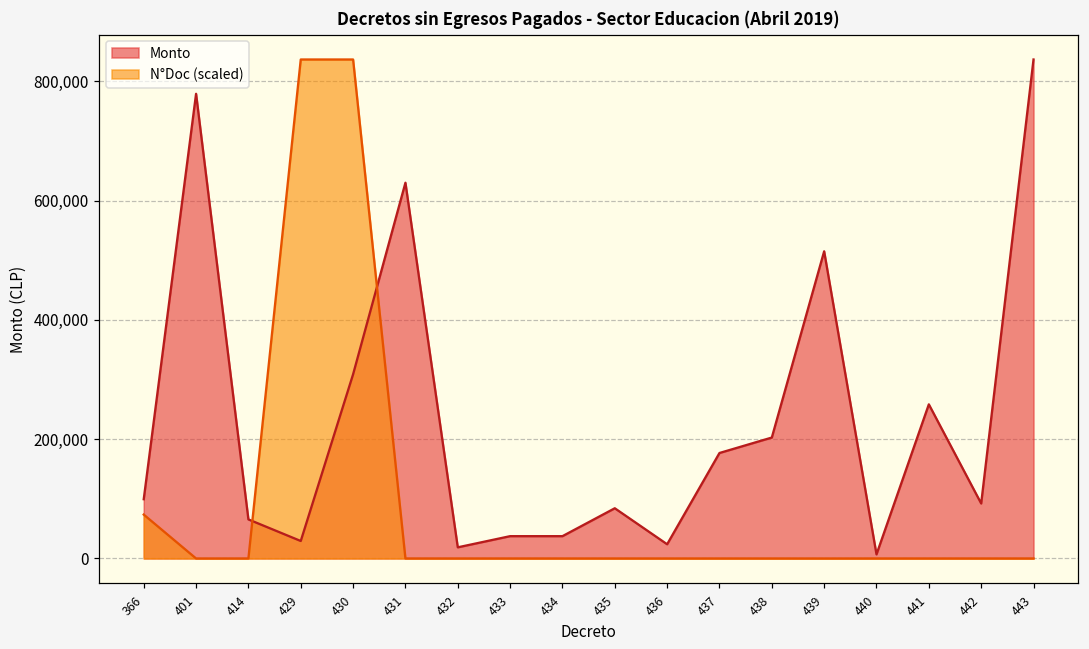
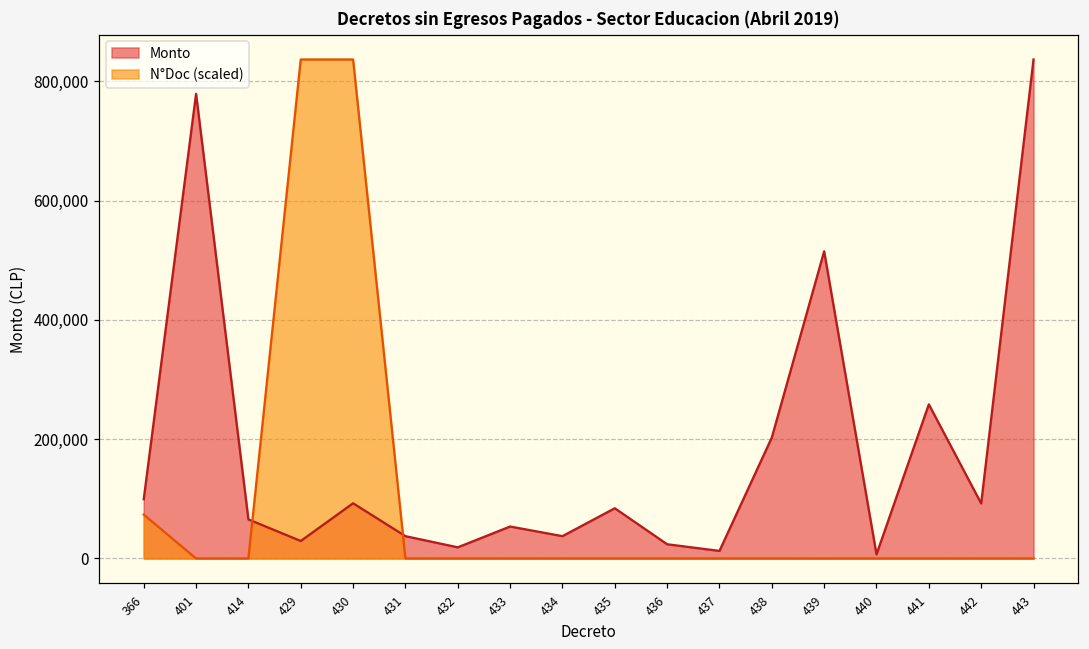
  {
    "Monto": {
      "366": "100,000",
      "401": "780,000",
      "414": "70,000",
      "429": "30,000",
-     "430": "310,000",
-     "431": "630,000",
+     "430": "90,000",
+     "431": "40,000",
      "432": "20,000",
-     "433": "40,000",
+     "433": "50,000",
      "434": "40,000",
      "435": "80,000",
      "436": "20,000",
-     "437": "180,000",
+     "437": "10,000",
      "438": "200,000",
      "439": "520,000",
      "440": "10,000",
      "441": "260,000",
      "442": "90,000",
      "443": "840,000"
    },
    "N°Doc (scaled)": {
      "366": "70,000",
      "401": "0",
      "414": "0",
      "429": "840,000",
      "430": "840,000",
      "431": "0",
      "432": "0",
      "433": "0",
      "434": "0",
      "435": "0",
      "436": "0",
      "437": "0",
      "438": "0",
      "439": "0",
      "440": "0",
      "441": "0",
      "442": "0",
      "443": "0"
    }
  }
